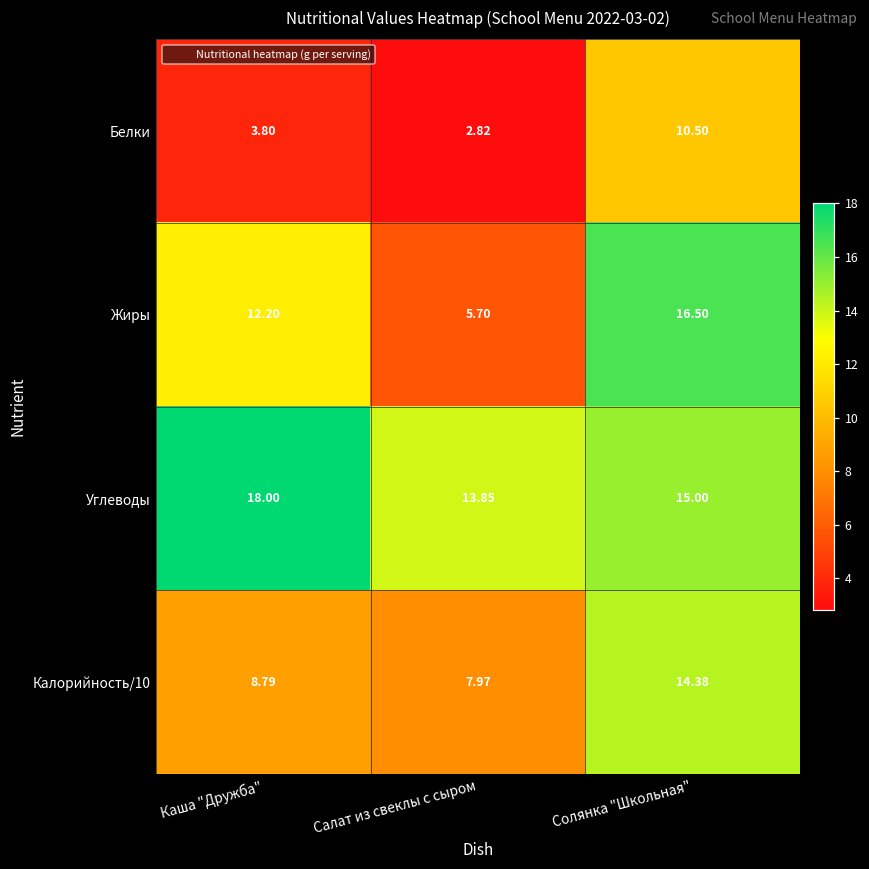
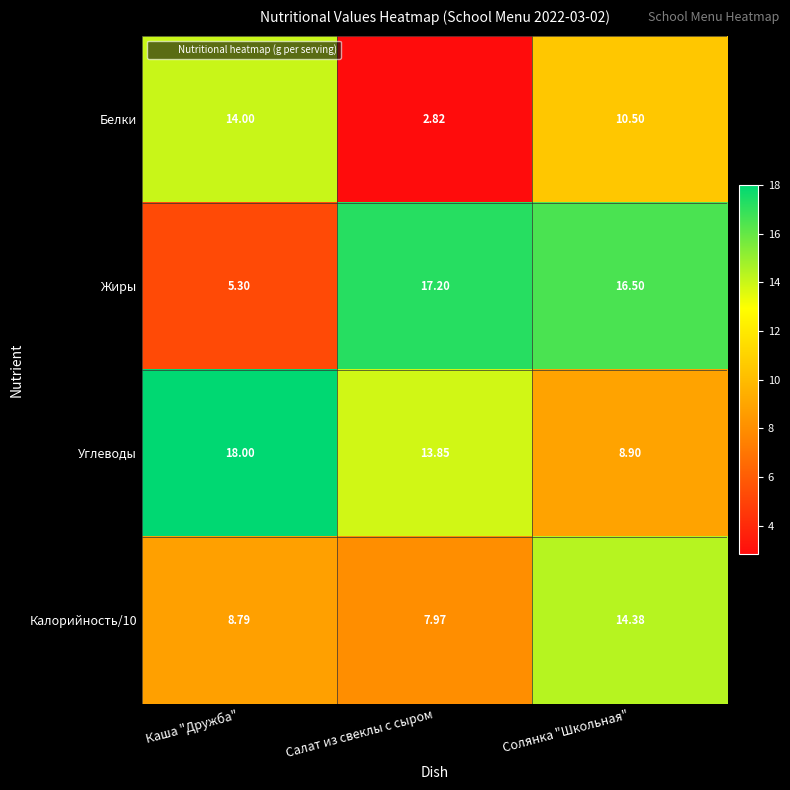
  {
    "Белки": {
-     "Каша \"Дружба\"": 3.80,
+     "Каша \"Дружба\"": 14.00,
      "Салат из свеклы с сыром": 2.82,
      "Солянка \"Школьная\"": 10.50
    },
    "Жиры": {
-     "Каша \"Дружба\"": 12.20,
-     "Салат из свеклы с сыром": 5.70,
+     "Каша \"Дружба\"": 5.30,
+     "Салат из свеклы с сыром": 17.20,
      "Солянка \"Школьная\"": 16.50
    },
    "Углеводы": {
      "Каша \"Дружба\"": 18.00,
      "Салат из свеклы с сыром": 13.85,
-     "Солянка \"Школьная\"": 15.00
+     "Солянка \"Школьная\"": 8.90
    },
    "Калорийность/10": {
      "Каша \"Дружба\"": 8.79,
      "Салат из свеклы с сыром": 7.97,
      "Солянка \"Школьная\"": 14.38
    }
  }
